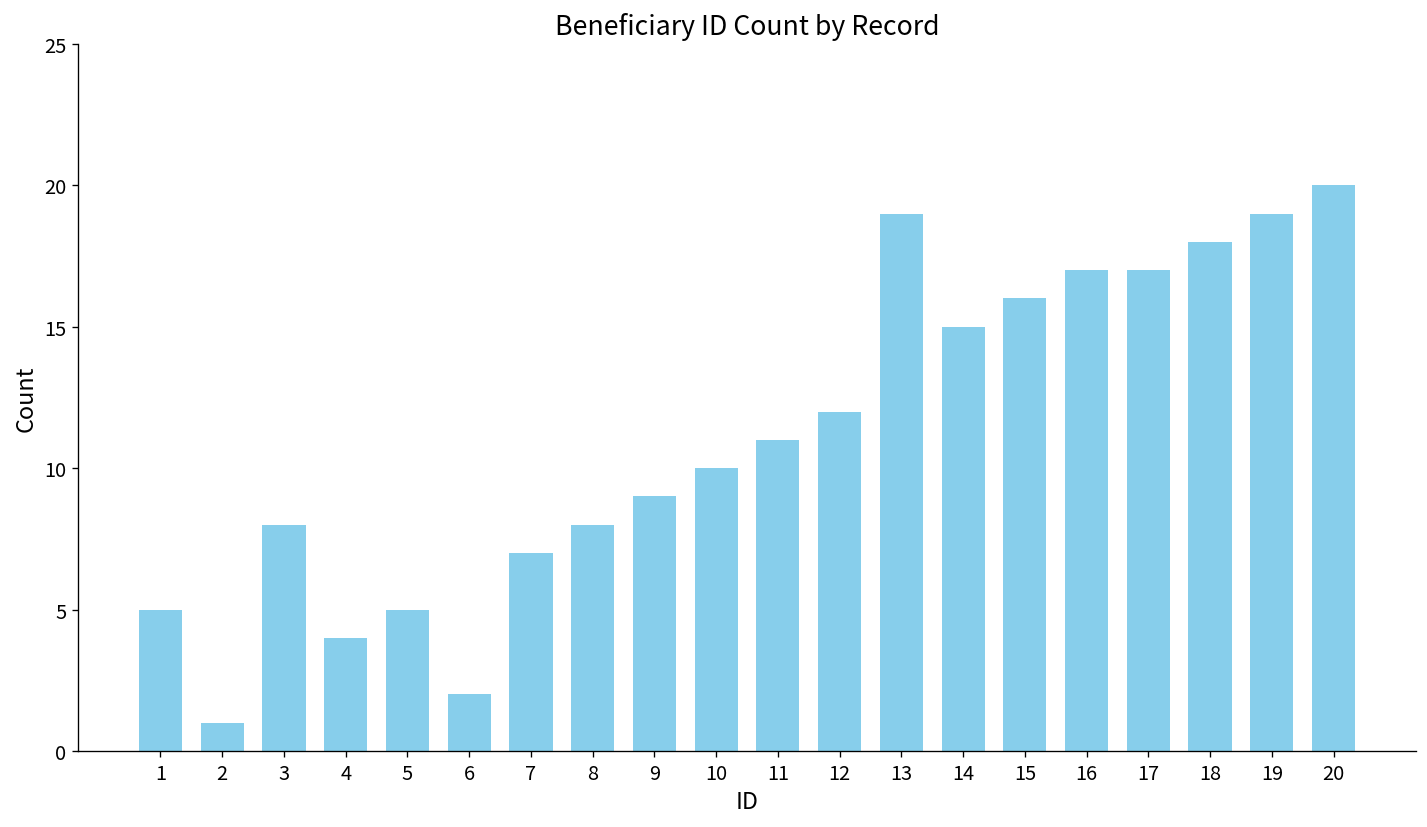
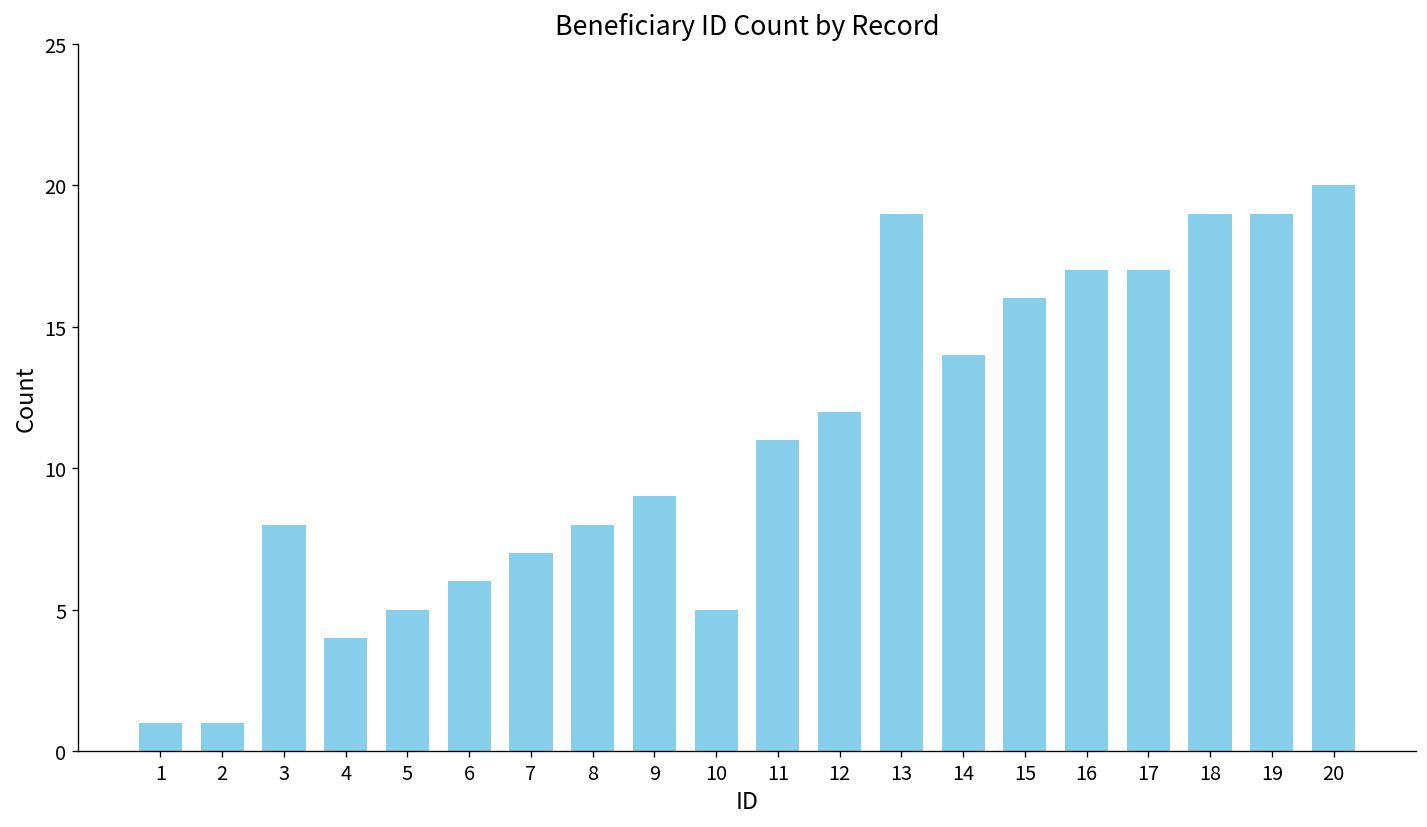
  {
-   "1": 5,
+   "1": 1,
    "2": 1,
    "3": 8,
    "4": 4,
    "5": 5,
-   "6": 2,
+   "6": 6,
    "7": 7,
    "8": 8,
    "9": 9,
-   "10": 10,
+   "10": 5,
    "11": 11,
    "12": 12,
    "13": 19,
-   "14": 15,
+   "14": 14,
    "15": 16,
    "16": 17,
    "17": 17,
-   "18": 18,
+   "18": 19,
    "19": 19,
    "20": 20
  }
